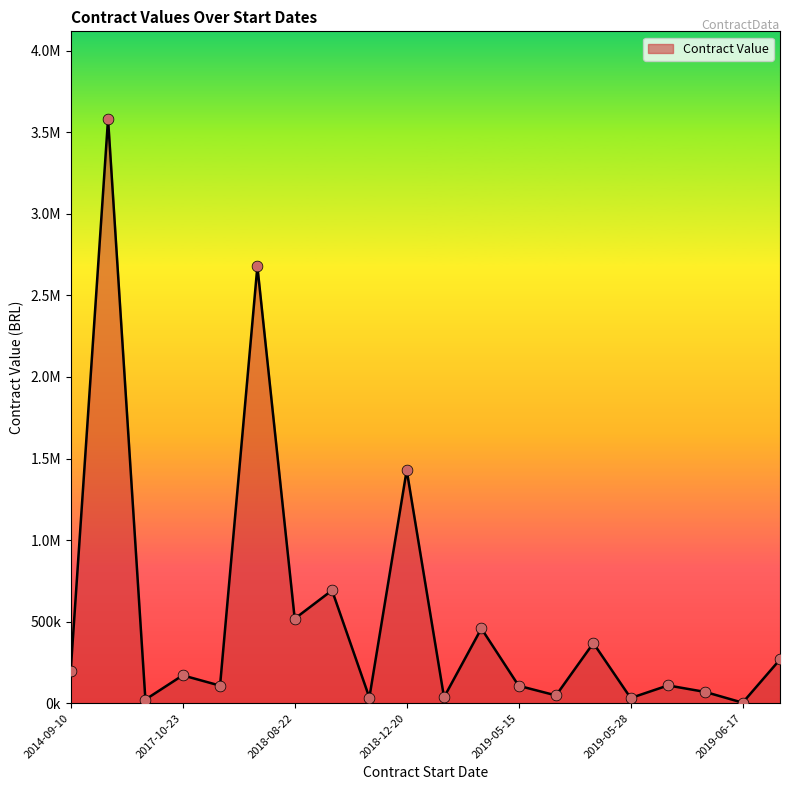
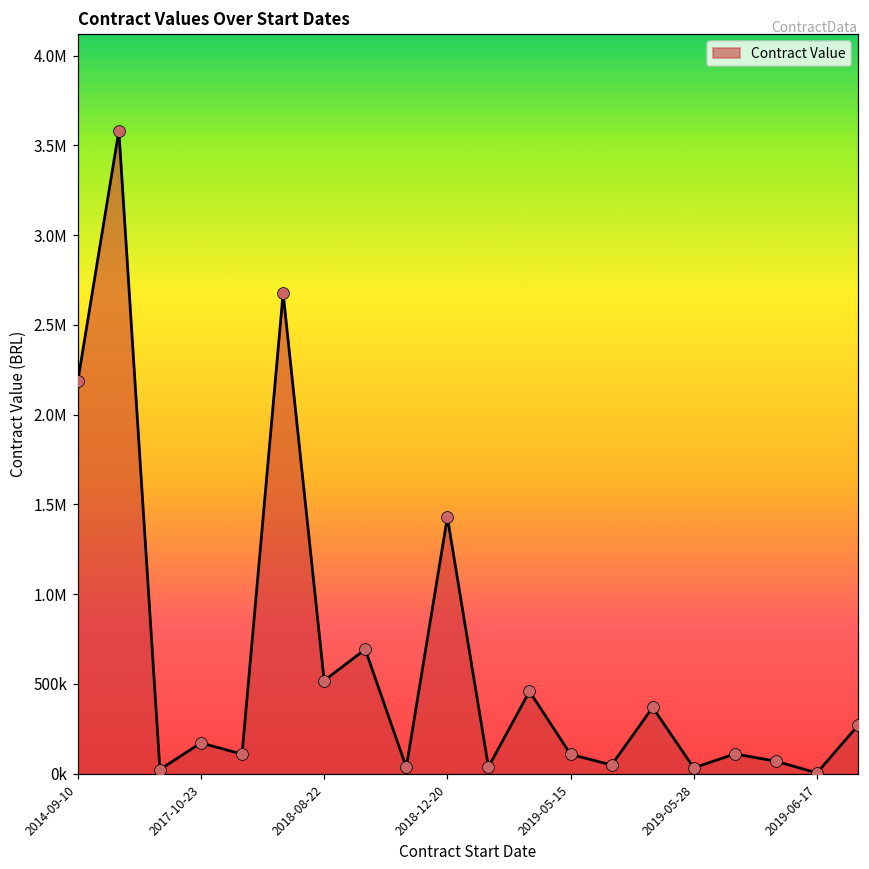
  {
-   "2014-09-10": 200000,
+   "2014-09-10": 2190000,
    "2018-12-20": 1430000,
    "2019-06-17": 0
  }
